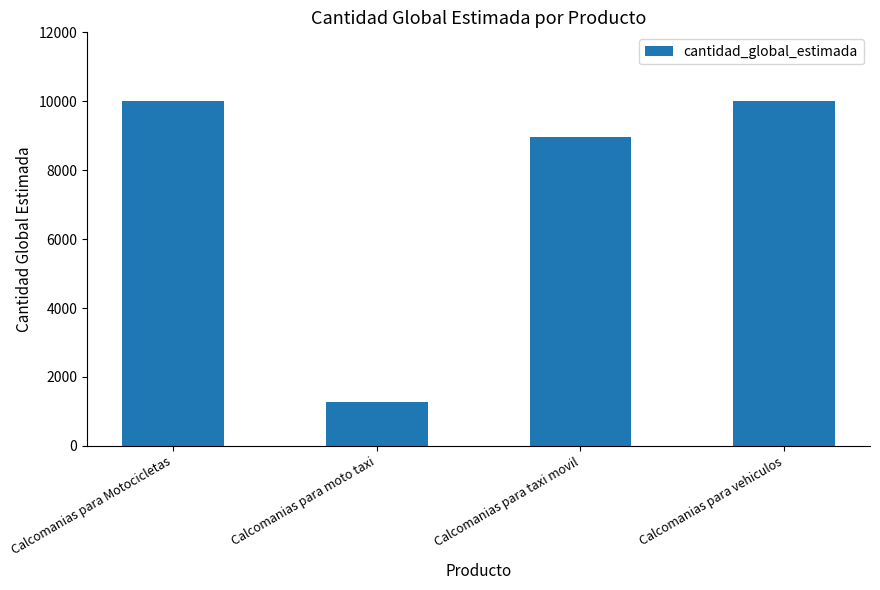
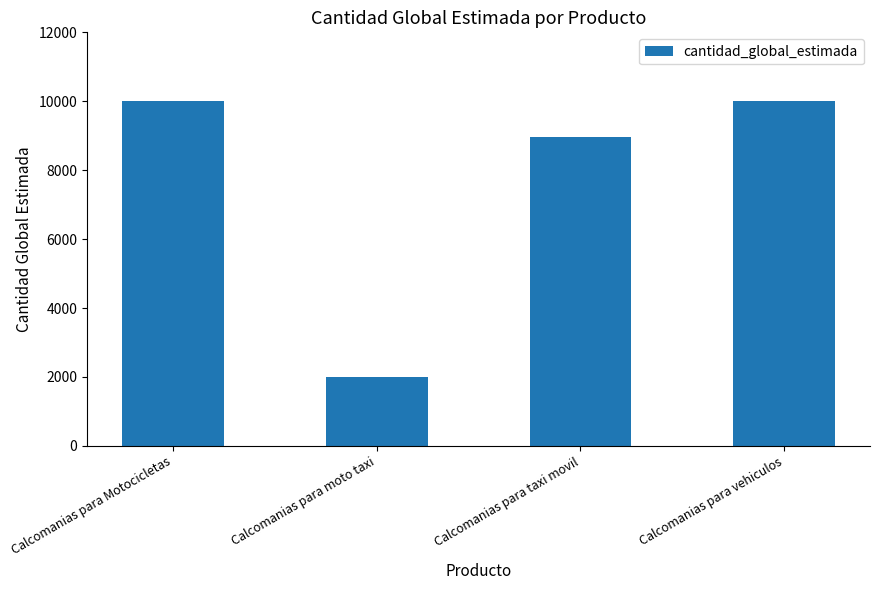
  {
    "Calcomanias para Motocicletas": 10000,
-   "Calcomanias para moto taxi": 1300,
+   "Calcomanias para moto taxi": 2000,
    "Calcomanias para taxi movil": 9000,
    "Calcomanias para vehiculos": 10000
  }
